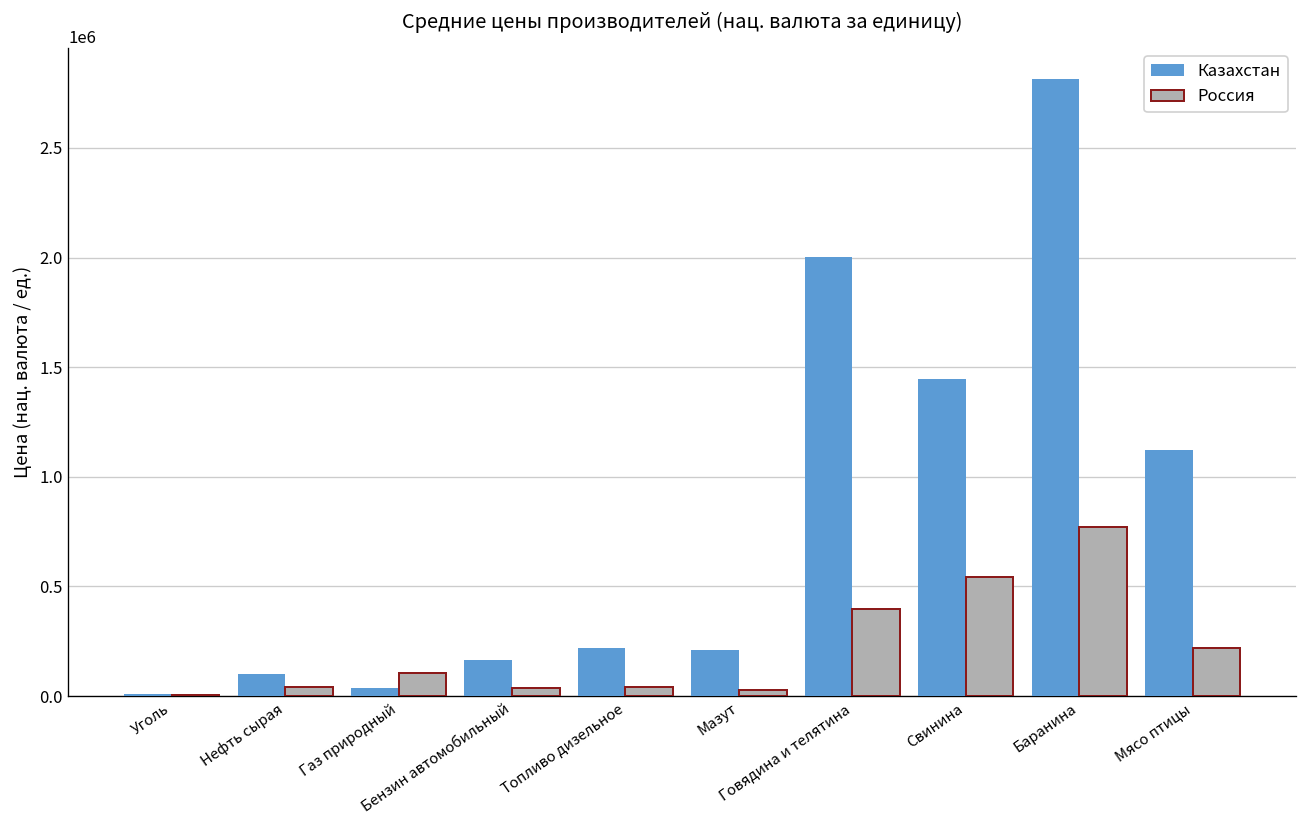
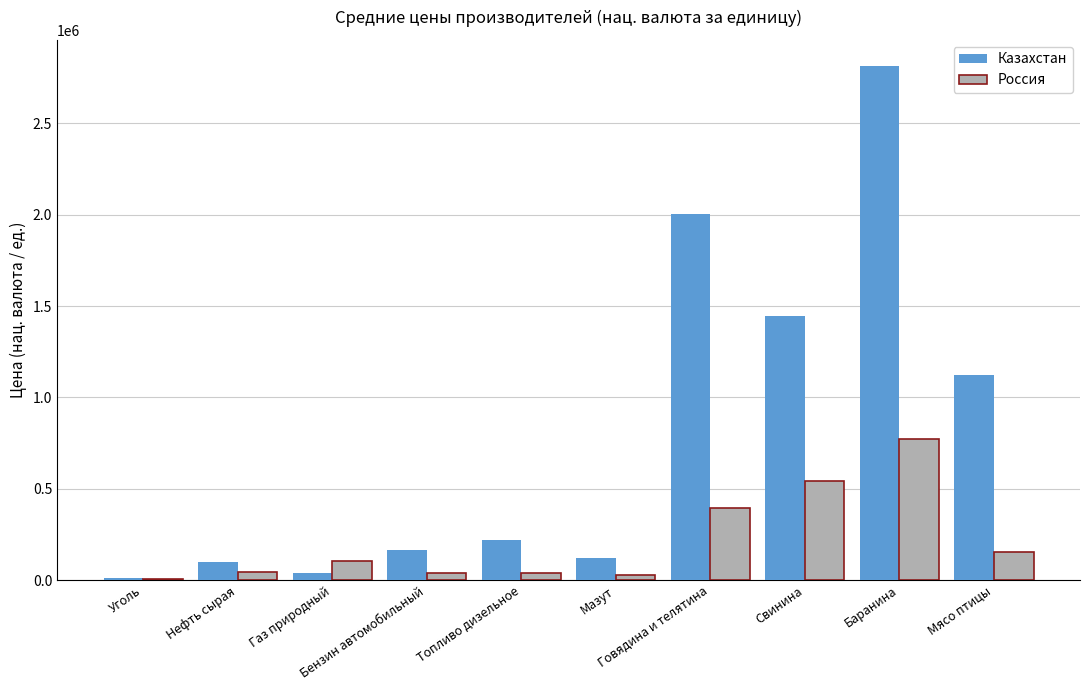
  {
    "Казахстан": {
      "Нефть сырая": 100000,
      "Газ природный": 40000,
      "Бензин автомобильный": 170000,
      "Топливо дизельное": 220000,
-     "Мазут": 210000,
+     "Мазут": 120000,
      "Говядина и телятина": 2000000,
      "Свинина": 1440000,
      "Баранина": 2820000,
      "Мясо птицы": 1120000
    },
    "Россия": {
      "Нефть сырая": 40000,
      "Газ природный": 110000,
      "Бензин автомобильный": 40000,
      "Топливо дизельное": 40000,
      "Мазут": 30000,
      "Говядина и телятина": 400000,
      "Свинина": 540000,
      "Баранина": 770000,
-     "Мясо птицы": 220000
+     "Мясо птицы": 150000
    }
  }
